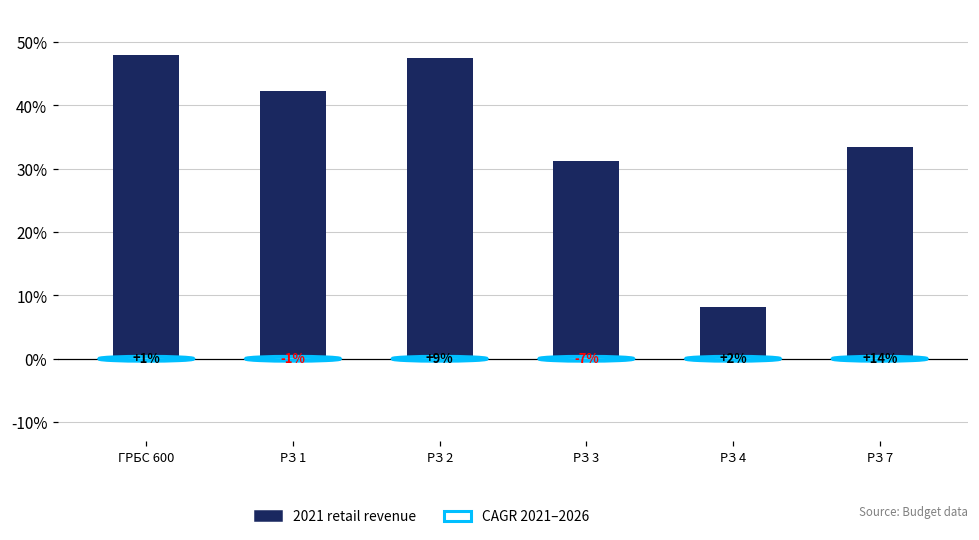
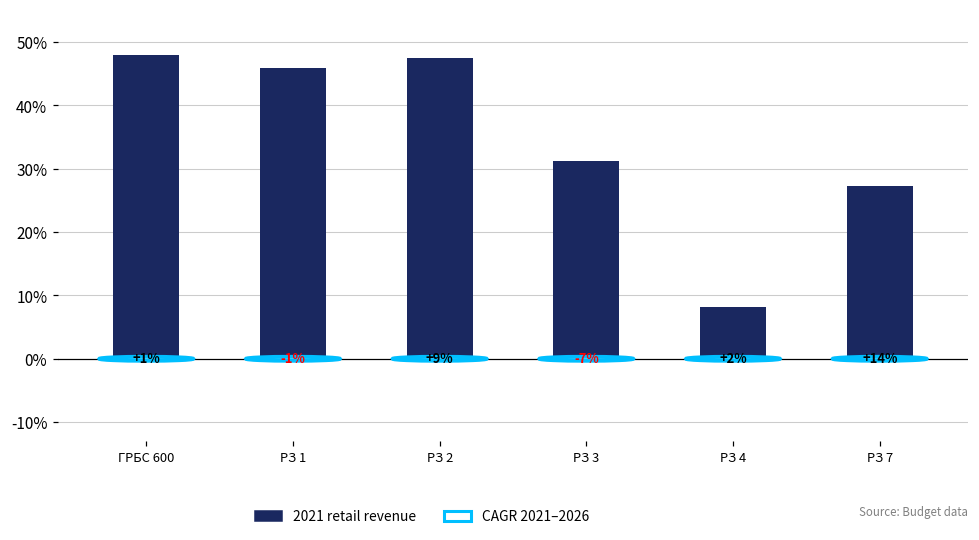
  {
-   "РЗ 1": "42%",
-   "РЗ 7": "33%"
+   "РЗ 1": "46%",
+   "РЗ 7": "27%"
  }
